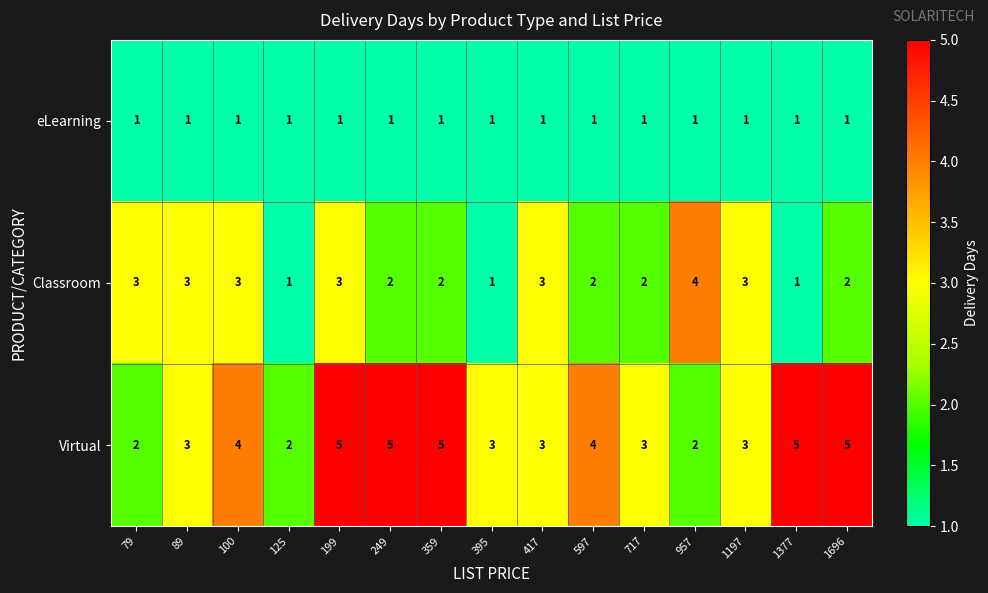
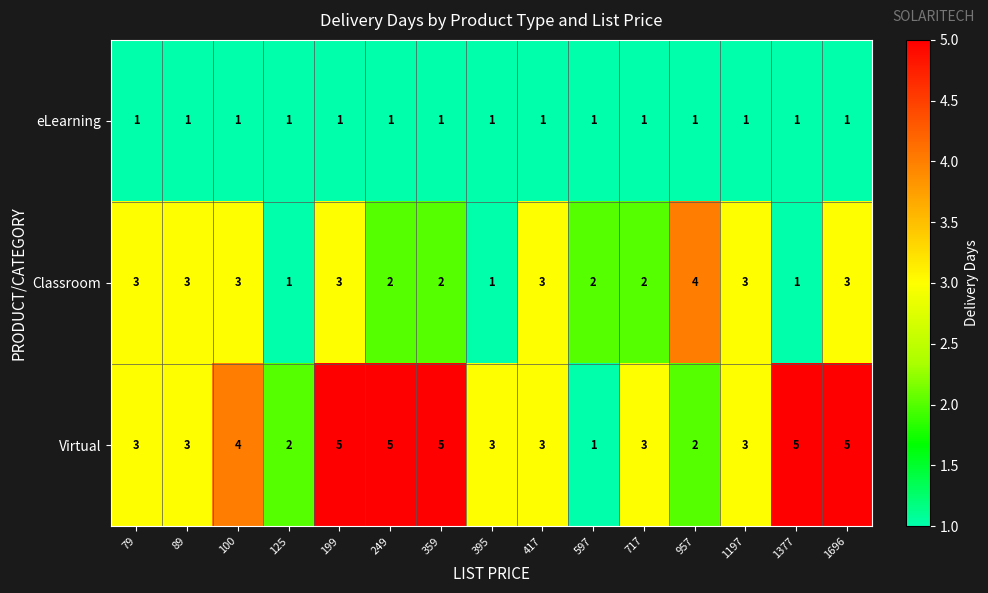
  {
    "eLearning": {
      "79": 1,
      "89": 1,
      "100": 1,
      "125": 1,
      "199": 1,
      "249": 1,
      "359": 1,
      "395": 1,
      "417": 1,
      "597": 1,
      "717": 1,
      "957": 1,
      "1197": 1,
      "1377": 1,
      "1696": 1
    },
    "Classroom": {
      "79": 3,
      "89": 3,
      "100": 3,
      "125": 1,
      "199": 3,
      "249": 2,
      "359": 2,
      "395": 1,
      "417": 3,
      "597": 2,
      "717": 2,
      "957": 4,
      "1197": 3,
      "1377": 1,
-     "1696": 2
+     "1696": 3
    },
    "Virtual": {
-     "79": 2,
+     "79": 3,
      "89": 3,
      "100": 4,
      "125": 2,
      "199": 5,
      "249": 5,
      "359": 5,
      "395": 3,
      "417": 3,
-     "597": 4,
+     "597": 1,
      "717": 3,
      "957": 2,
      "1197": 3,
      "1377": 5,
      "1696": 5
    }
  }
